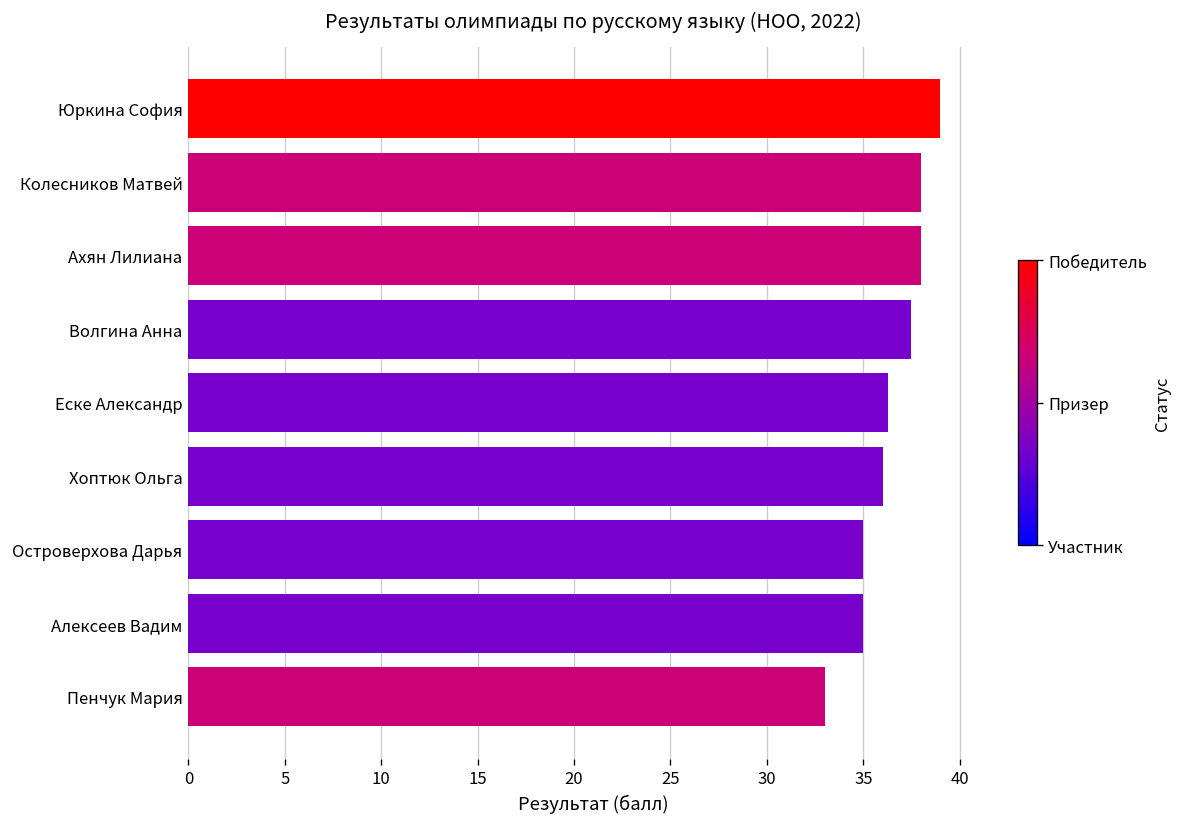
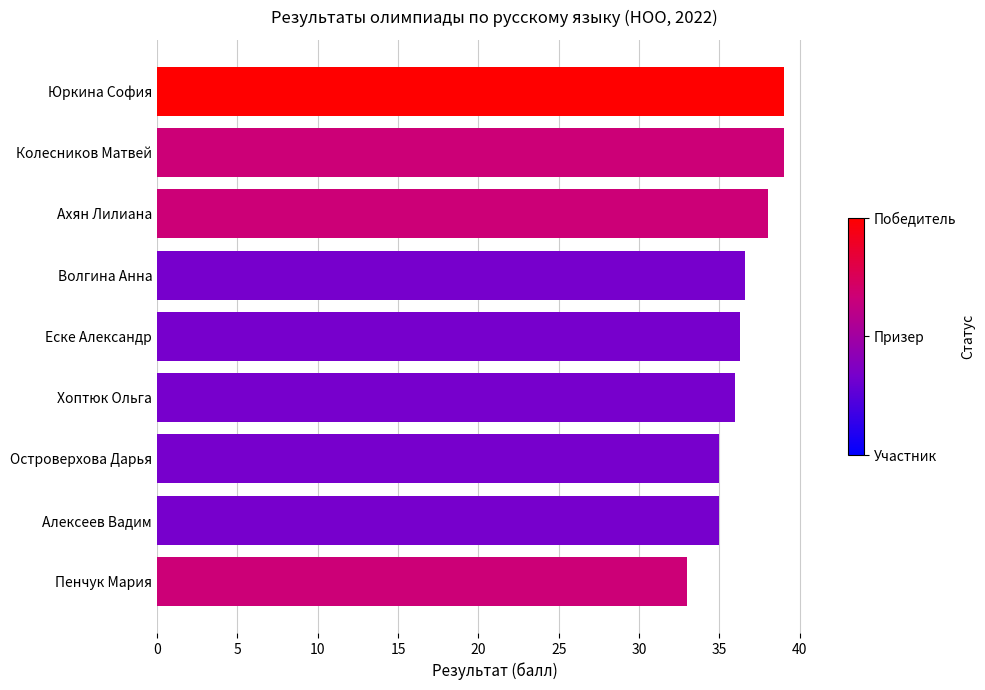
  {
    "Юркина София": 39.0,
-   "Колесников Матвей": 38,
+   "Колесников Матвей": 39,
    "Ахян Лилиана": 38.0,
-   "Волгина Анна": 37.5,
+   "Волгина Анна": 36.6,
    "Еске Александр": 36.3,
    "Хоптюк Ольга": 36.0,
    "Островерхова Дарья": 35.0,
    "Алексеев Вадим": 35.0,
    "Пенчук Мария": 33.0
  }
